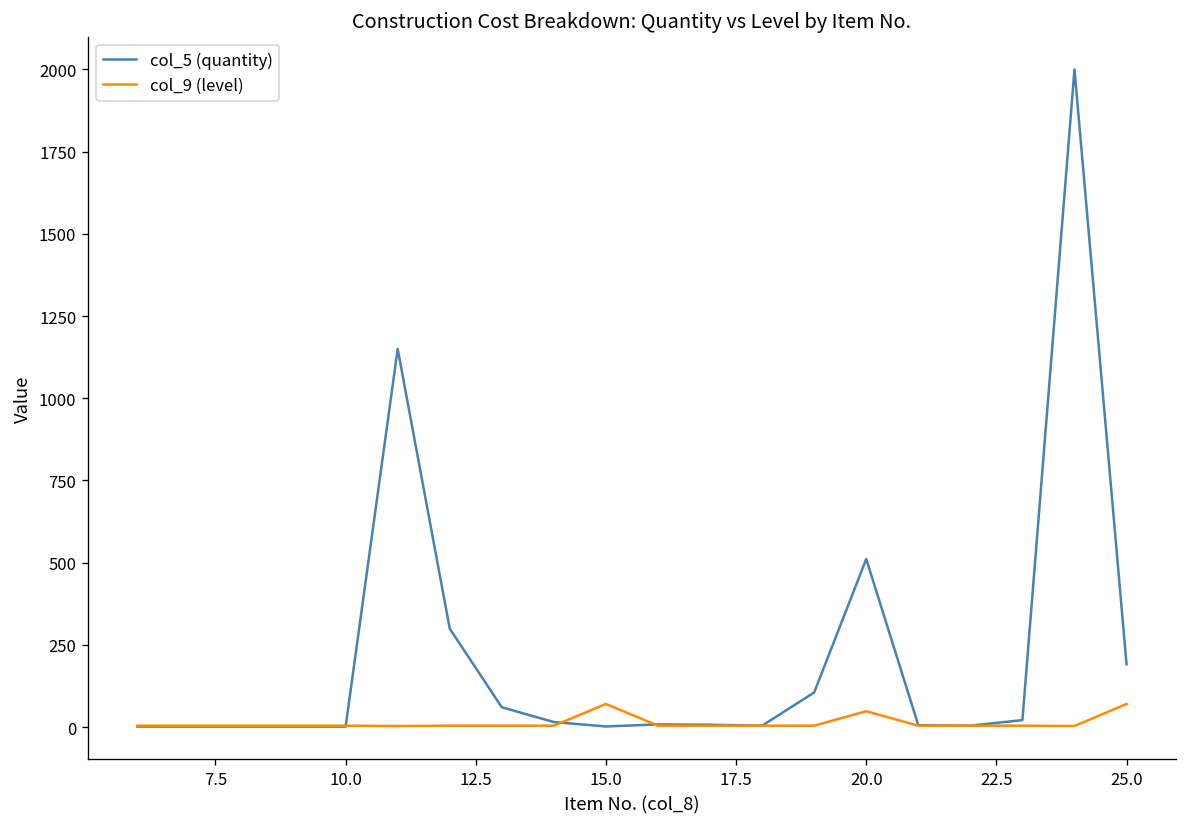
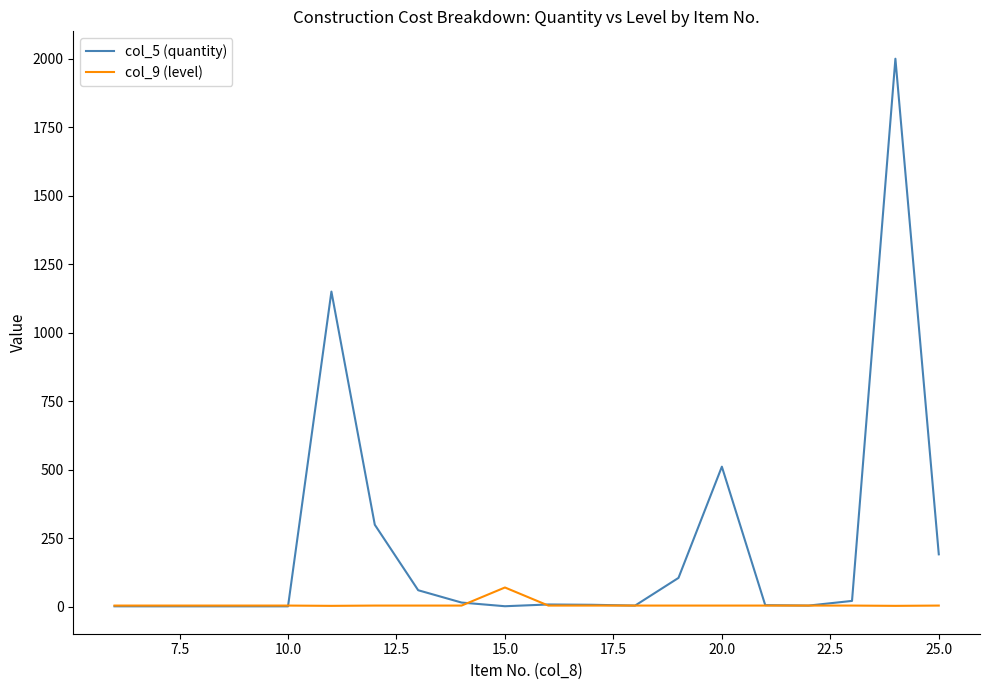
  {
    "col_5 (quantity)": {
      "15.0": 0,
      "20.0": 510,
      "25.0": 190
    },
    "col_9 (level)": {
      "15.0": 70,
-     "20.0": 50,
-     "25.0": 70
+     "20.0": 0,
+     "25.0": 0
    }
  }
